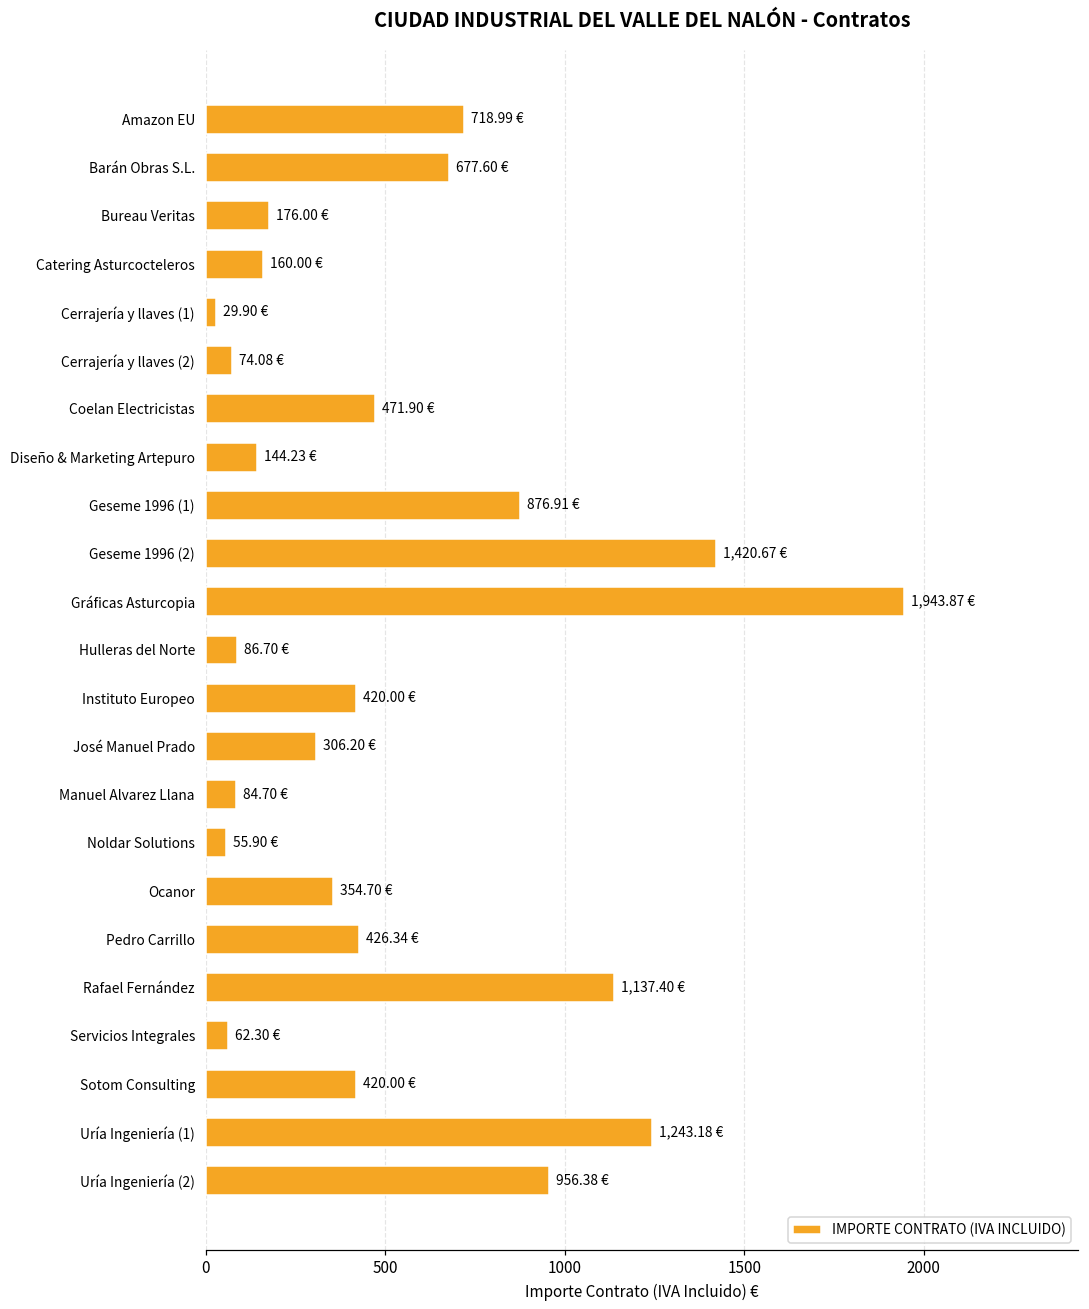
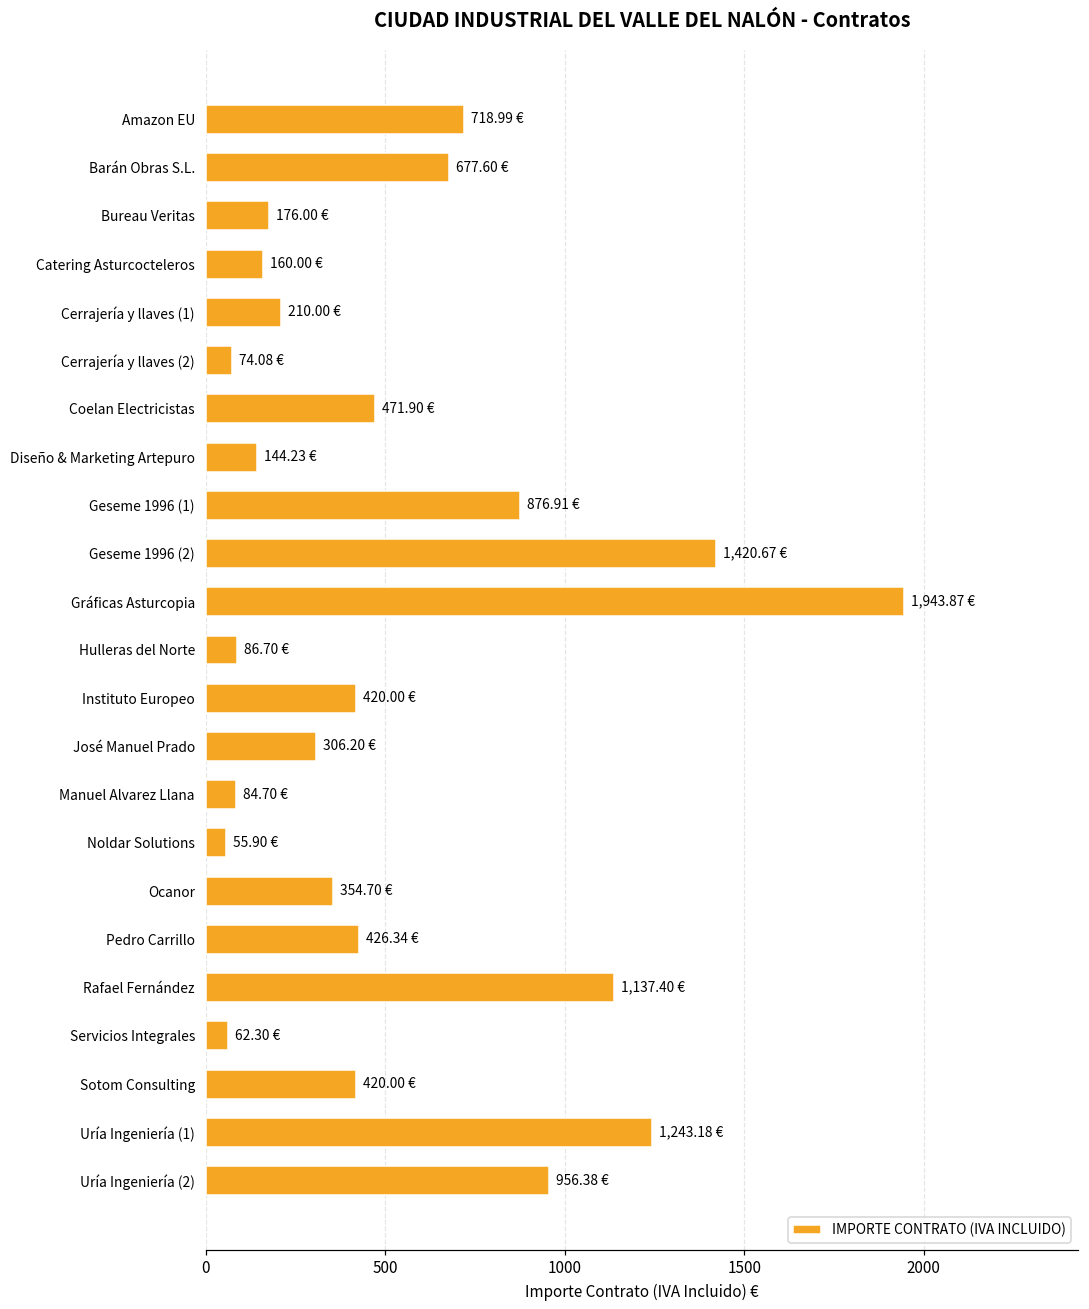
  {
    "Amazon EU": "718.99",
    "Barán Obras S.L.": "677.60",
    "Bureau Veritas": "176.00",
    "Catering Asturcocteleros": "160.00",
-   "Cerrajería y llaves (1)": "29.90",
+   "Cerrajería y llaves (1)": "210.00",
    "Cerrajería y llaves (2)": "74.08",
    "Coelan Electricistas": "471.90",
    "Diseño & Marketing Artepuro": "144.23",
    "Geseme 1996 (1)": "876.91",
    "Geseme 1996 (2)": "1,420.67",
    "Gráficas Asturcopia": "1,943.87",
    "Hulleras del Norte": "86.70",
    "Instituto Europeo": "420.00",
    "José Manuel Prado": "306.20",
    "Manuel Alvarez Llana": "84.70",
    "Noldar Solutions": "55.90",
    "Ocanor": "354.70",
    "Pedro Carrillo": "426.34",
    "Rafael Fernández": "1,137.40",
    "Servicios Integrales": "62.30",
    "Sotom Consulting": "420.00",
    "Uría Ingeniería (1)": "1,243.18",
    "Uría Ingeniería (2)": "956.38"
  }
